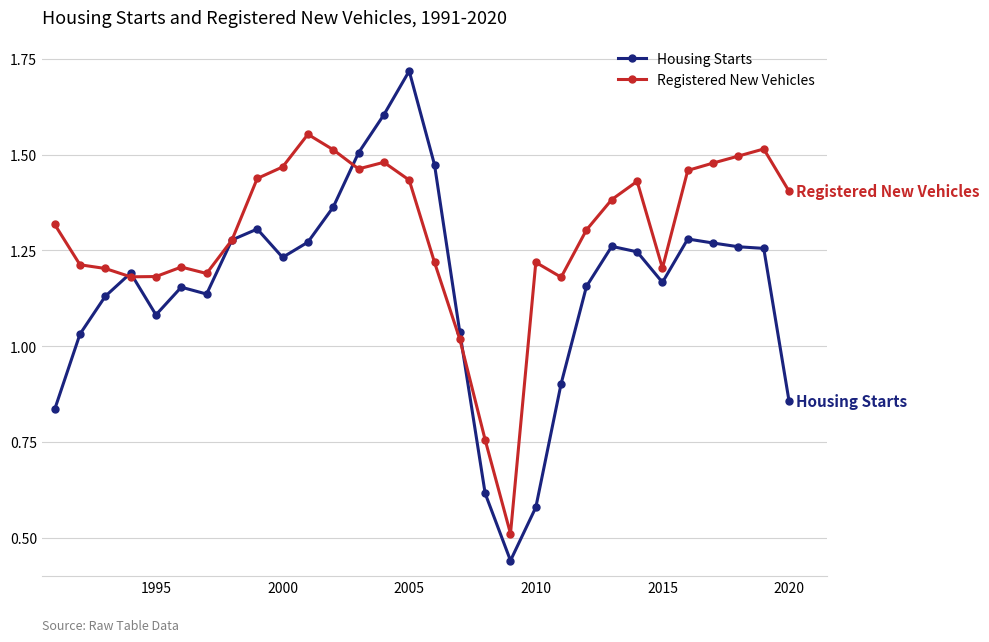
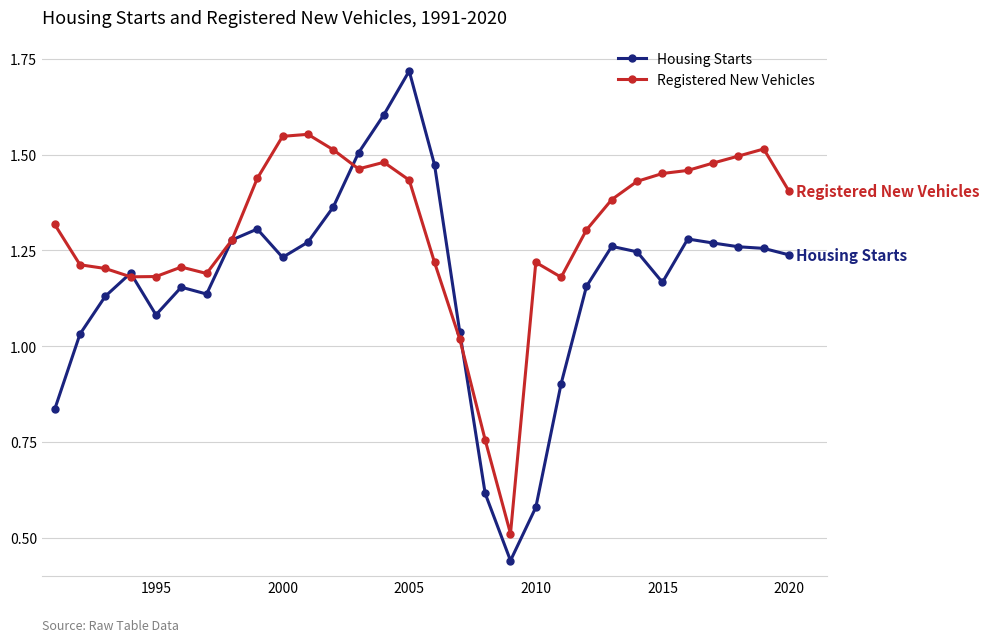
  {
    "Housing Starts": {
      "1995": 1.08,
      "2000": 1.23,
      "2005": 1.72,
      "2010": 0.58,
      "2015": 1.17,
-     "2020": 0.86
+     "2020": 1.24
    },
    "Registered New Vehicles": {
      "1995": 1.18,
-     "2000": 1.47,
+     "2000": 1.55,
      "2005": 1.43,
      "2010": 1.22,
-     "2015": 1.20,
+     "2015": 1.45,
      "2020": 1.40
    }
  }
